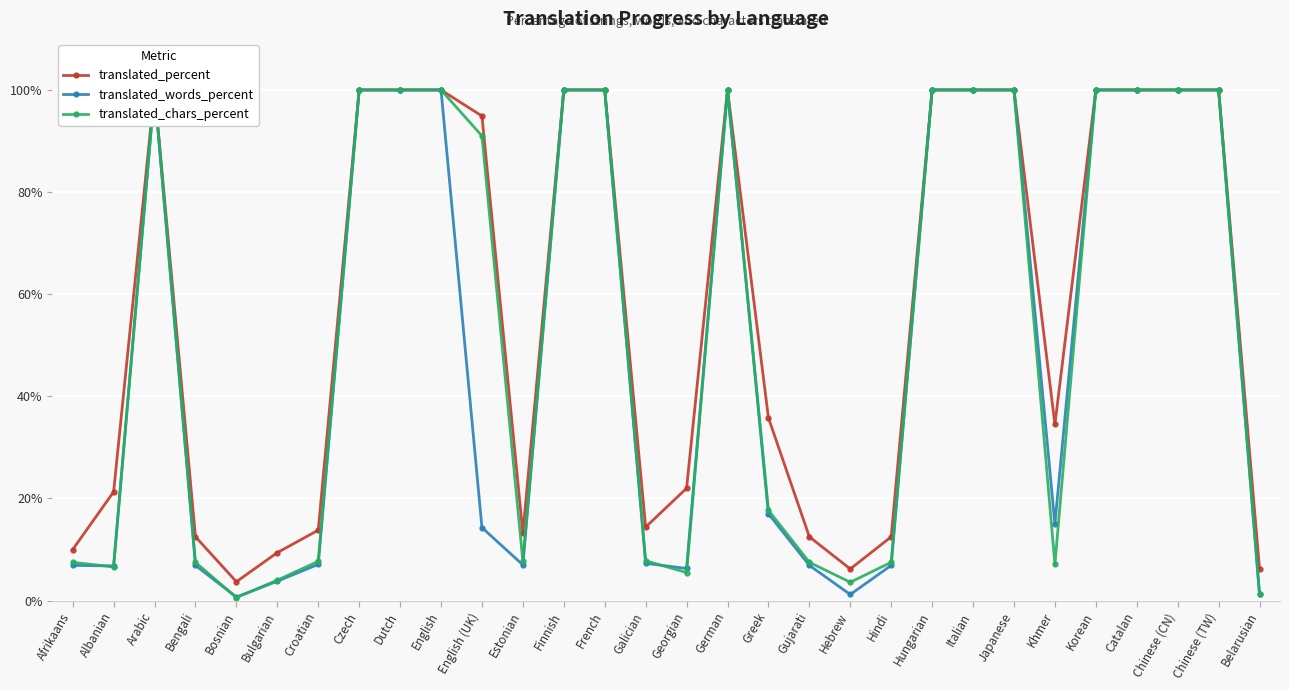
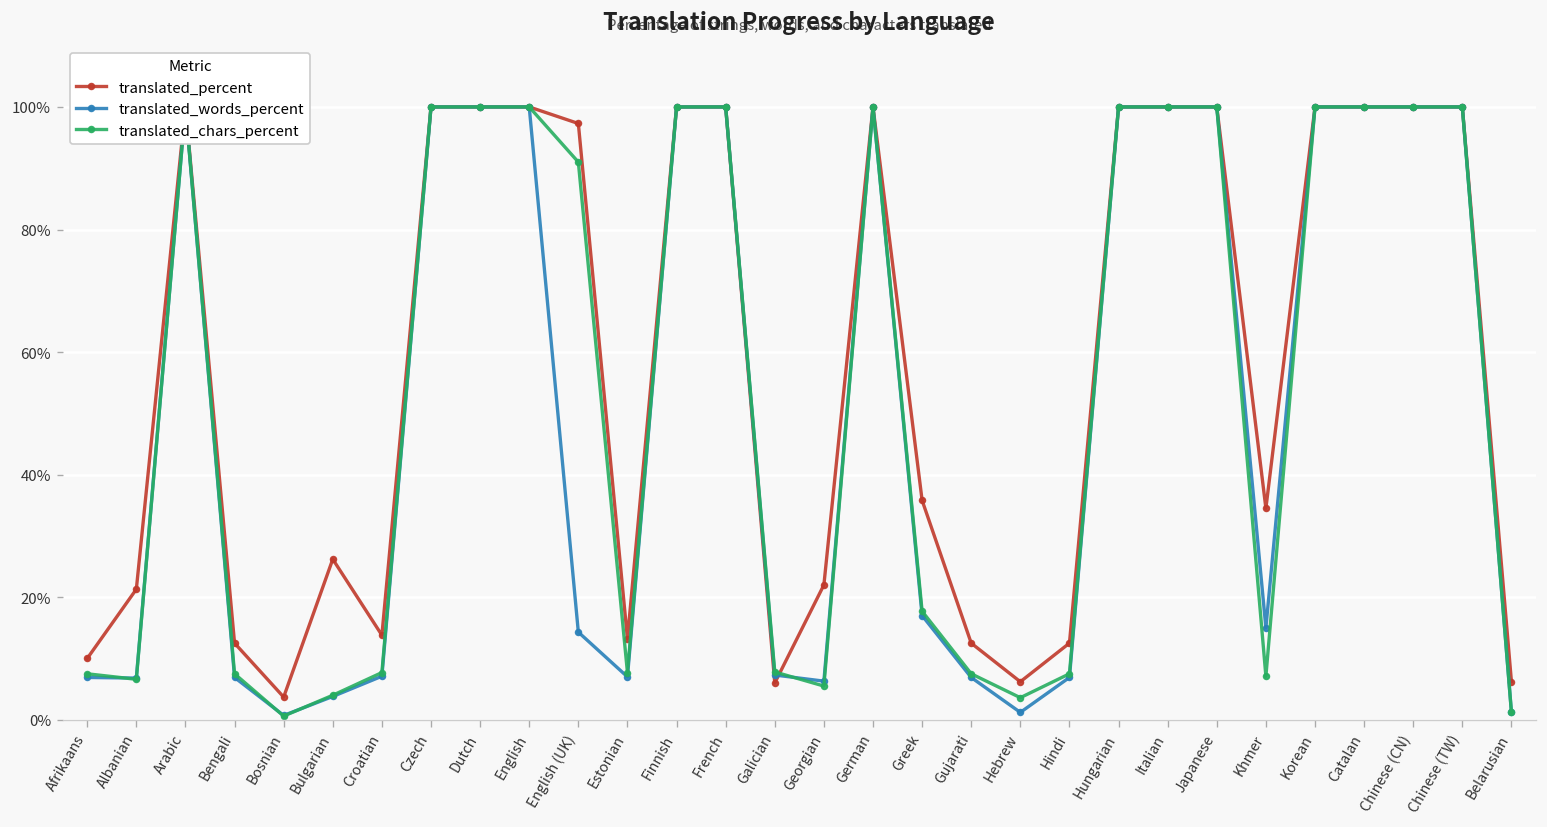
  {
    "translated_percent": {
      "Afrikaans": "10%",
      "Albanian": "21%",
      "Bengali": "13%",
      "Bosnian": "4%",
-     "Bulgarian": "9%",
+     "Bulgarian": "26%",
      "Croatian": "14%",
-     "English (UK)": "95%",
+     "English (UK)": "97%",
      "Estonian": "13%",
-     "Galician": "14%",
+     "Galician": "6%",
      "Georgian": "22%",
      "Greek": "36%",
      "Gujarati": "13%",
      "Hebrew": "6%",
      "Hindi": "13%",
      "Khmer": "35%",
      "Belarusian": "6%"
    },
    "translated_words_percent": {
      "Afrikaans": "7%",
      "Bengali": "7%",
      "Croatian": "7%",
      "English (UK)": "14%",
      "Estonian": "7%",
      "Georgian": "6%",
      "Greek": "17%",
      "Gujarati": "7%",
      "Hebrew": "1%",
      "Hindi": "7%",
      "Khmer": "15%"
    },
    "translated_chars_percent": {
      "Afrikaans": "8%",
      "Bengali": "8%",
      "Croatian": "8%",
      "English (UK)": "91%",
      "Estonian": "8%",
      "Georgian": "6%",
      "Greek": "18%",
      "Gujarati": "8%",
      "Hebrew": "4%",
      "Hindi": "8%",
      "Khmer": "7%"
    }
  }
